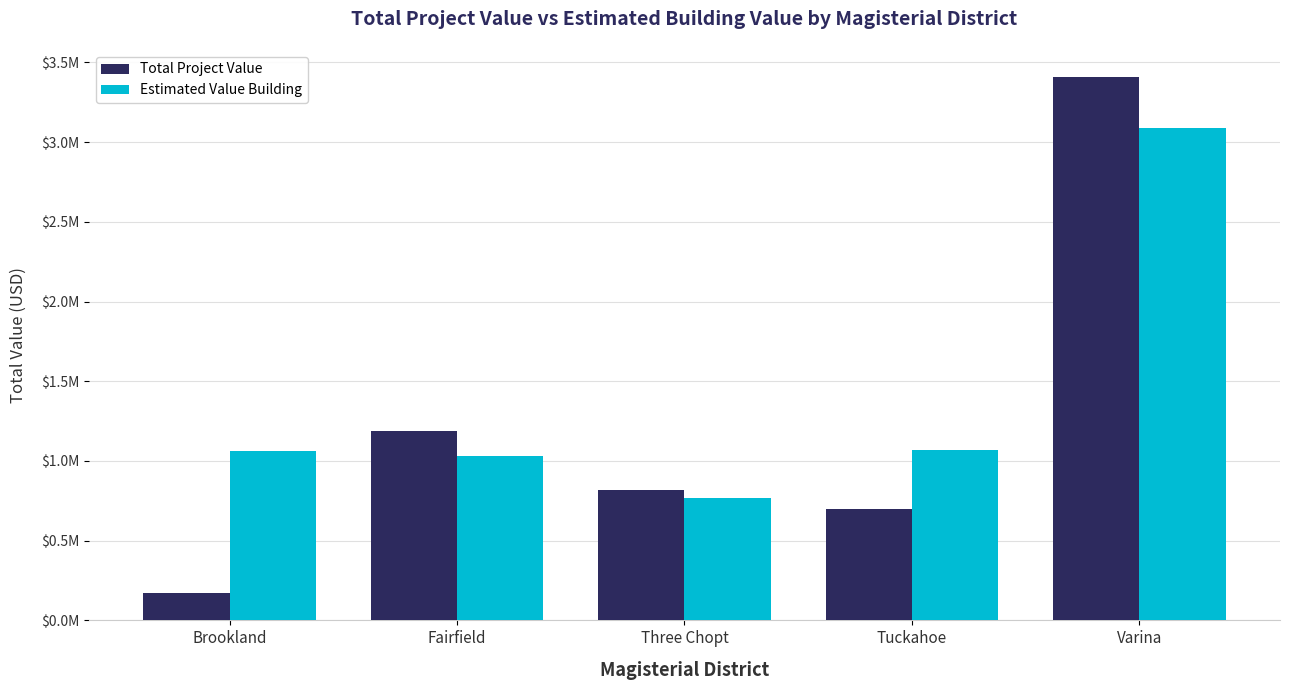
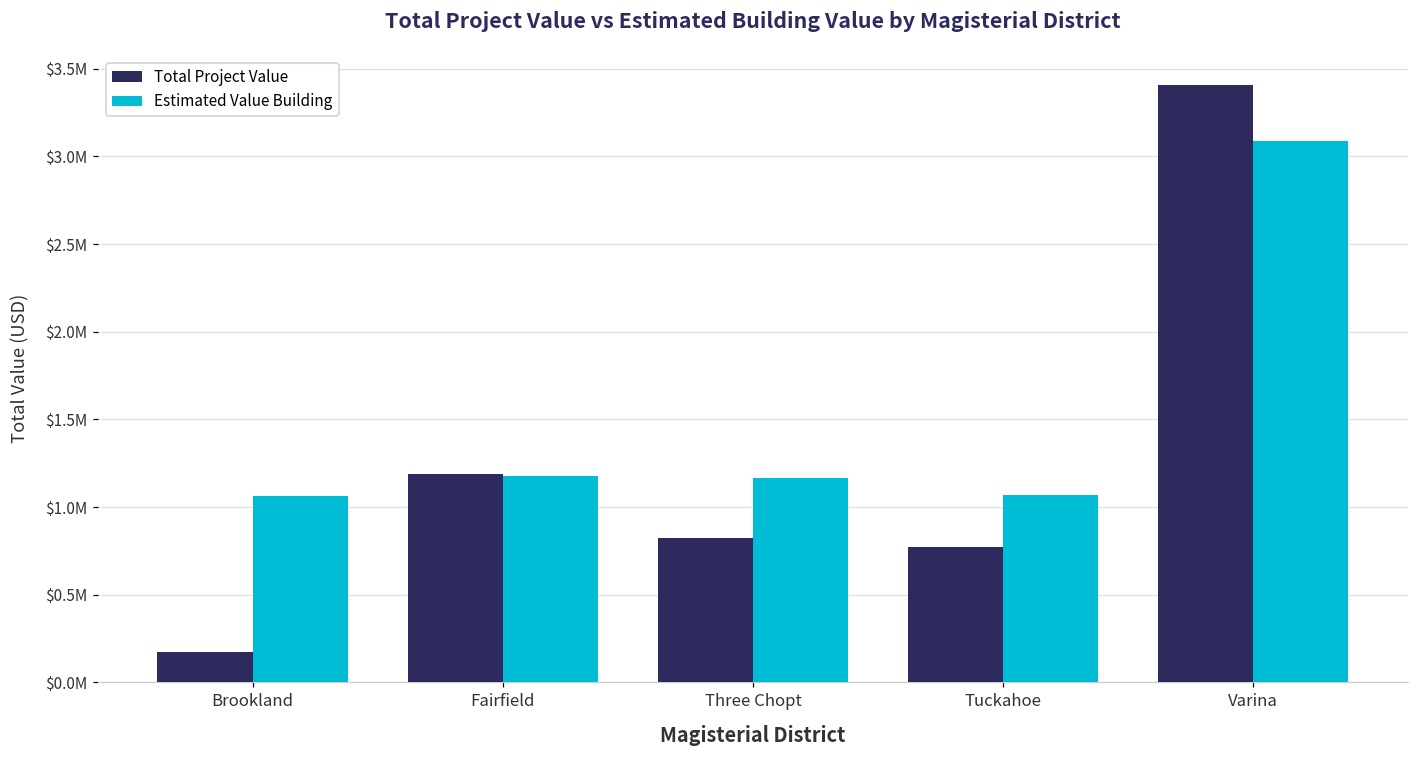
  {
    "Total Project Value": {
      "Brookland": "$170000",
      "Fairfield": "$1190000",
      "Three Chopt": "$820000",
-     "Tuckahoe": "$700000",
+     "Tuckahoe": "$770000",
      "Varina": "$3410000"
    },
    "Estimated Value Building": {
      "Brookland": "$1060000",
-     "Fairfield": "$1030000",
-     "Three Chopt": "$770000",
+     "Fairfield": "$1180000",
+     "Three Chopt": "$1160000",
      "Tuckahoe": "$1070000",
      "Varina": "$3090000"
    }
  }
